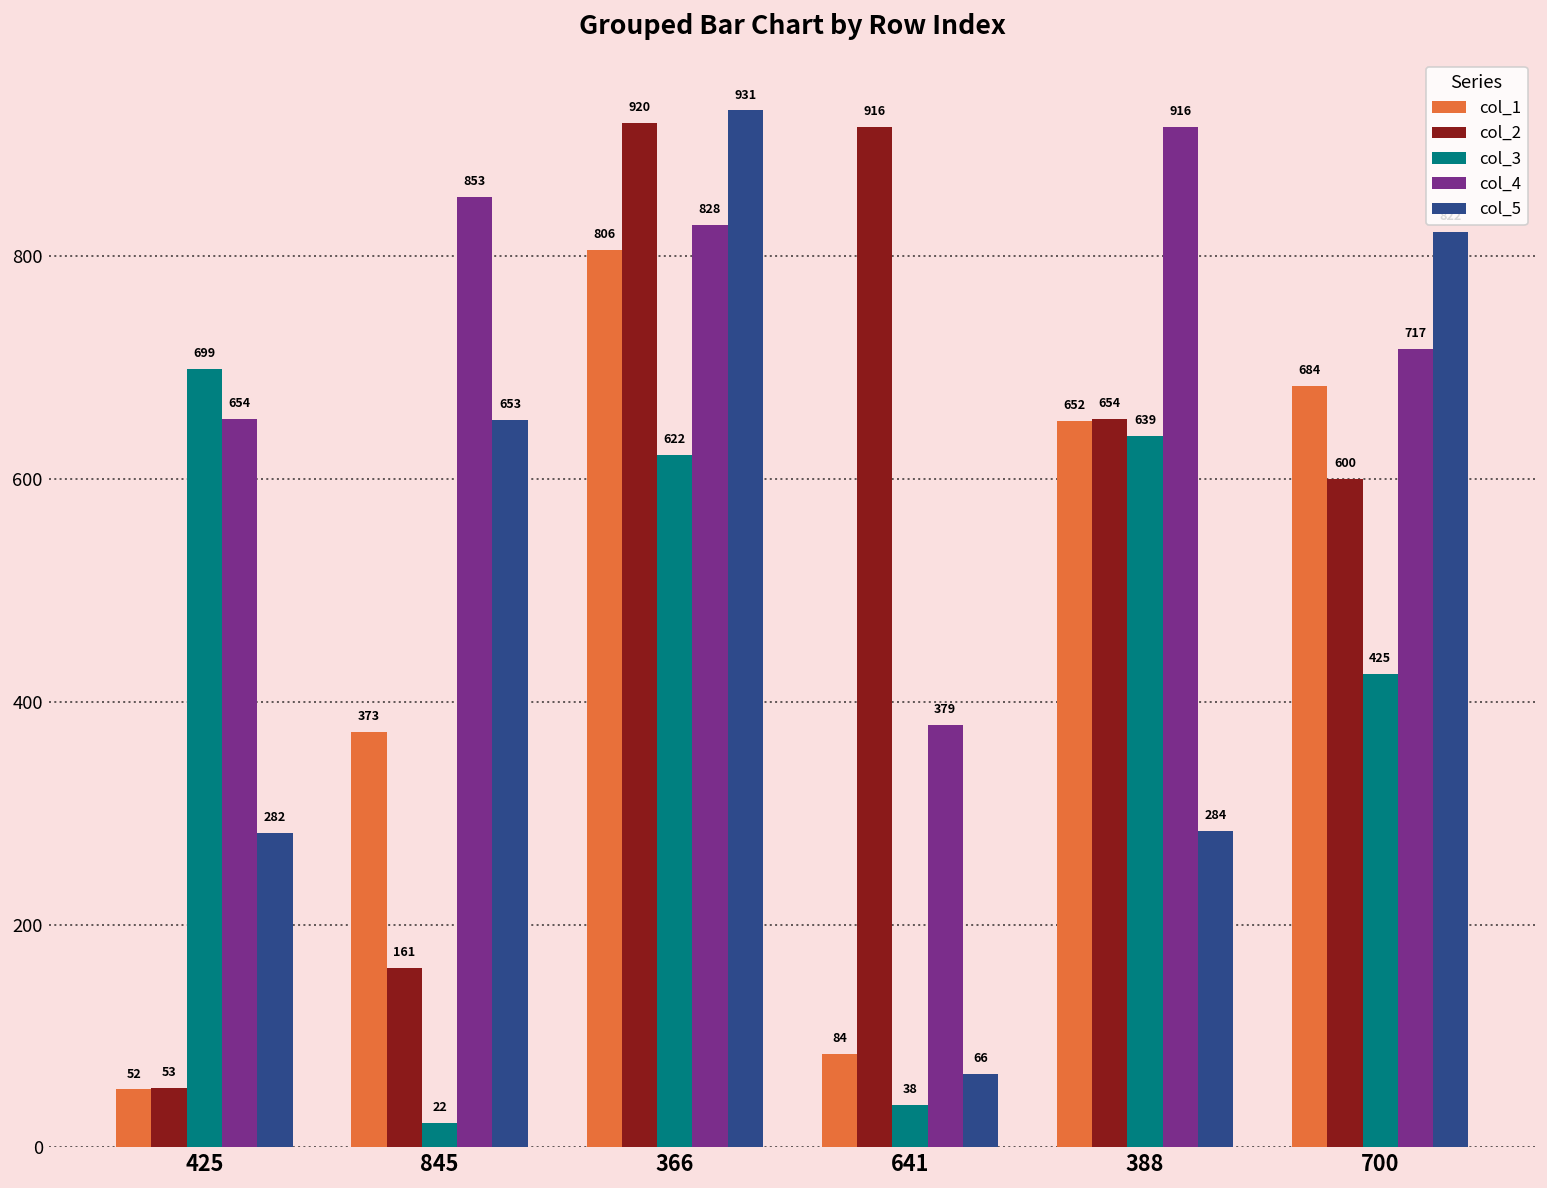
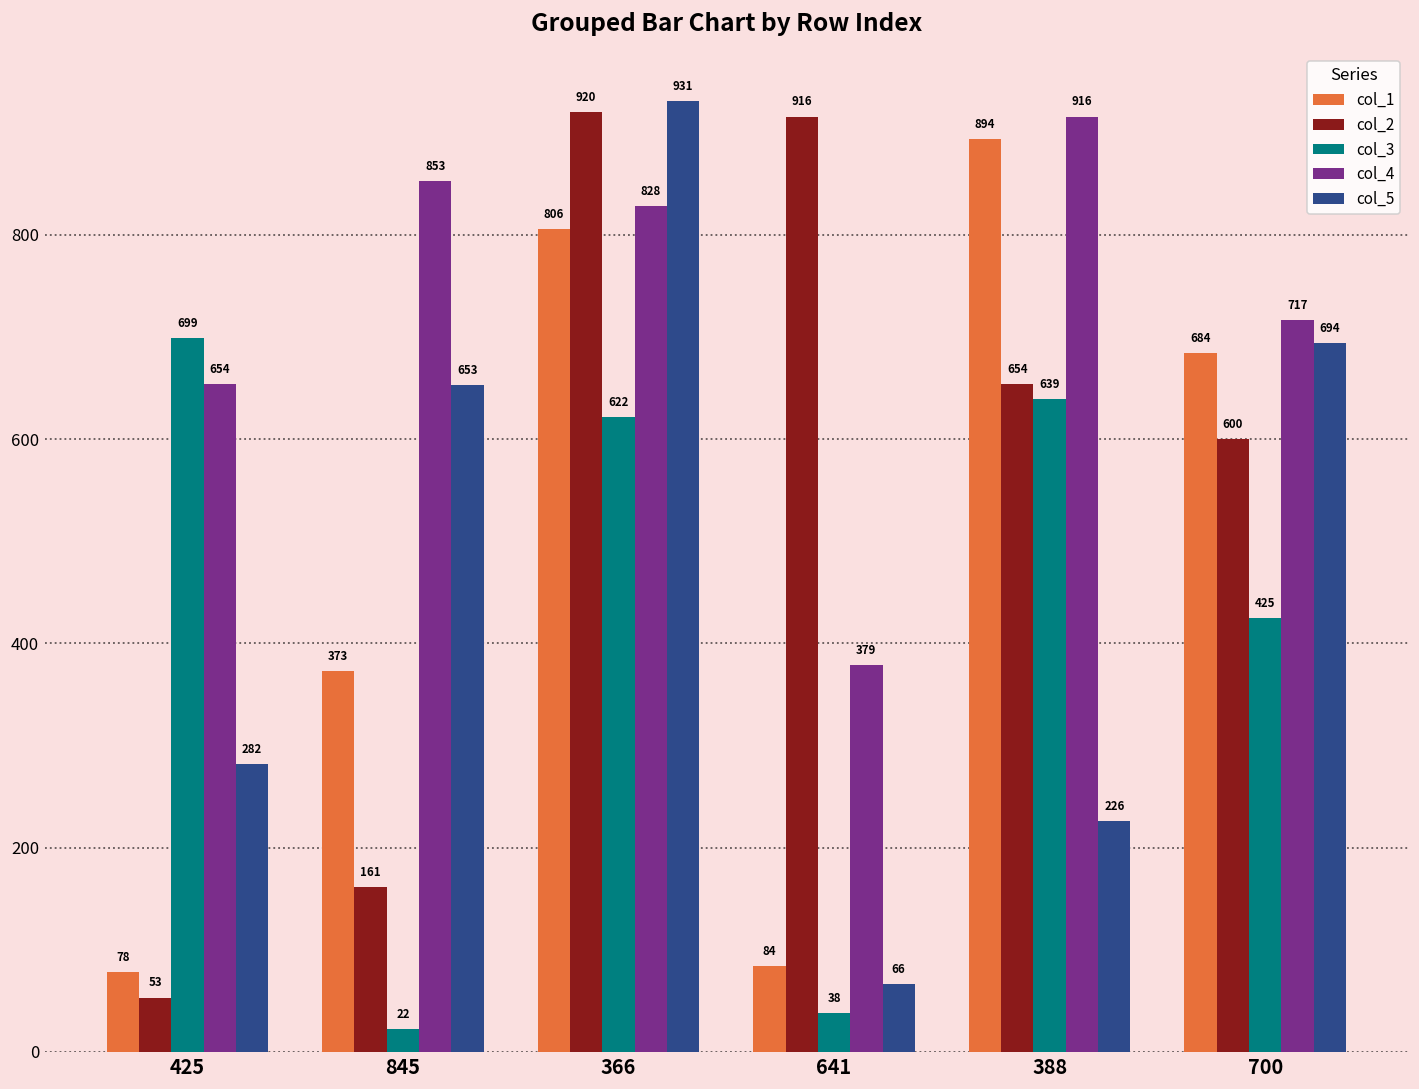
  {
    "col_1": {
-     "425": 52,
+     "425": 78,
      "845": 373,
      "366": 806,
      "641": 84,
-     "388": 652,
+     "388": 894,
      "700": 684
    },
    "col_2": {
      "425": 53,
      "845": 161,
      "366": 920,
      "641": 916,
      "388": 654,
      "700": 600
    },
    "col_3": {
      "425": 699,
      "845": 22,
      "366": 622,
      "641": 38,
      "388": 639,
      "700": 425
    },
    "col_4": {
      "425": 654,
      "845": 853,
      "366": 828,
      "641": 379,
      "388": 916,
      "700": 717
    },
    "col_5": {
      "425": 282,
      "845": 653,
      "366": 931,
      "641": 66,
-     "388": 284,
-     "700": 820
+     "388": 226,
+     "700": 690
    }
  }
